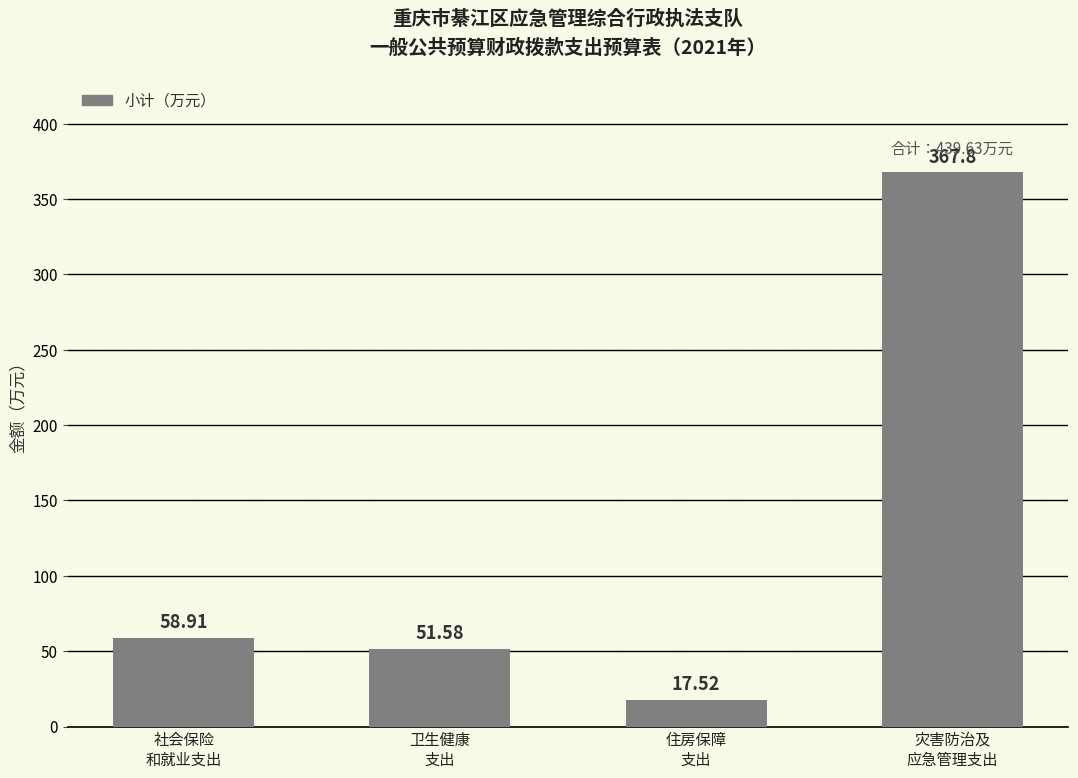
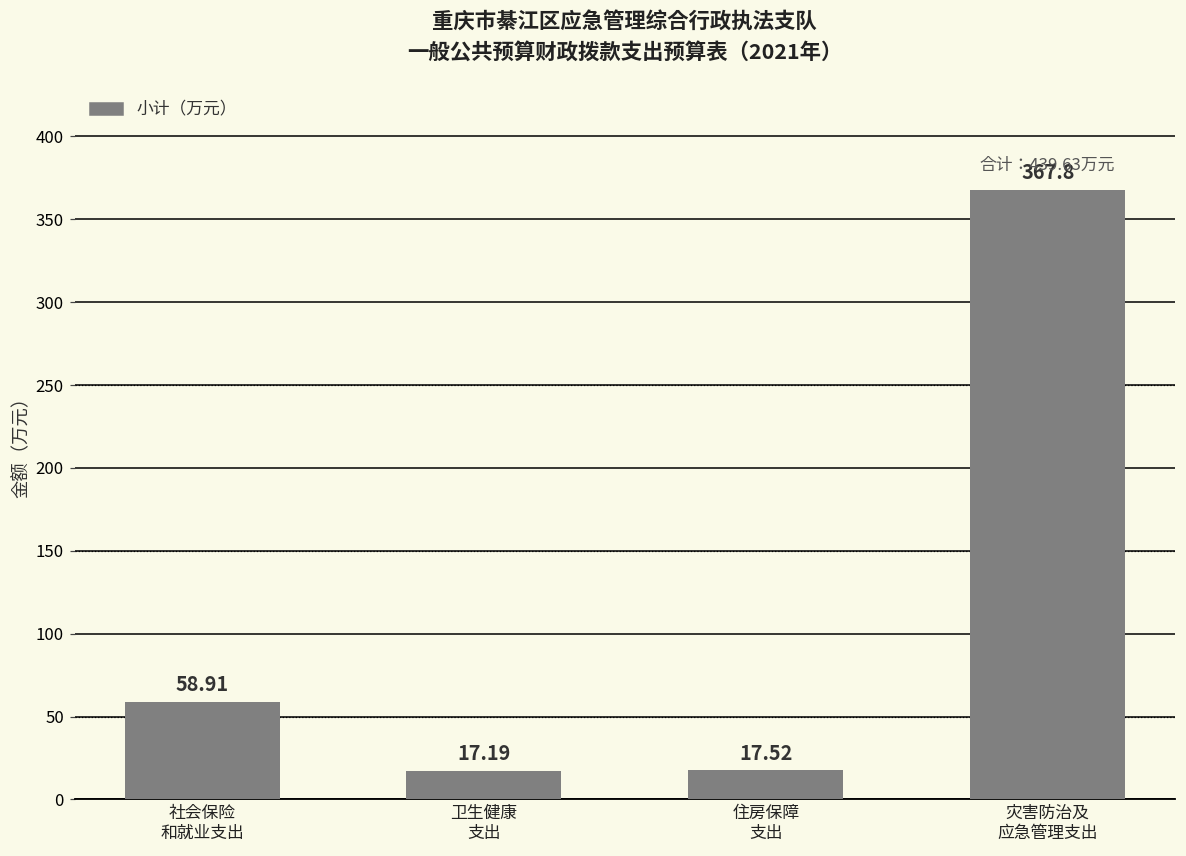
  {
    "社会保险 和就业支出": 58.91,
-   "卫生健康 支出": 51.58,
+   "卫生健康 支出": 17.19,
    "住房保障 支出": 17.52
  }
